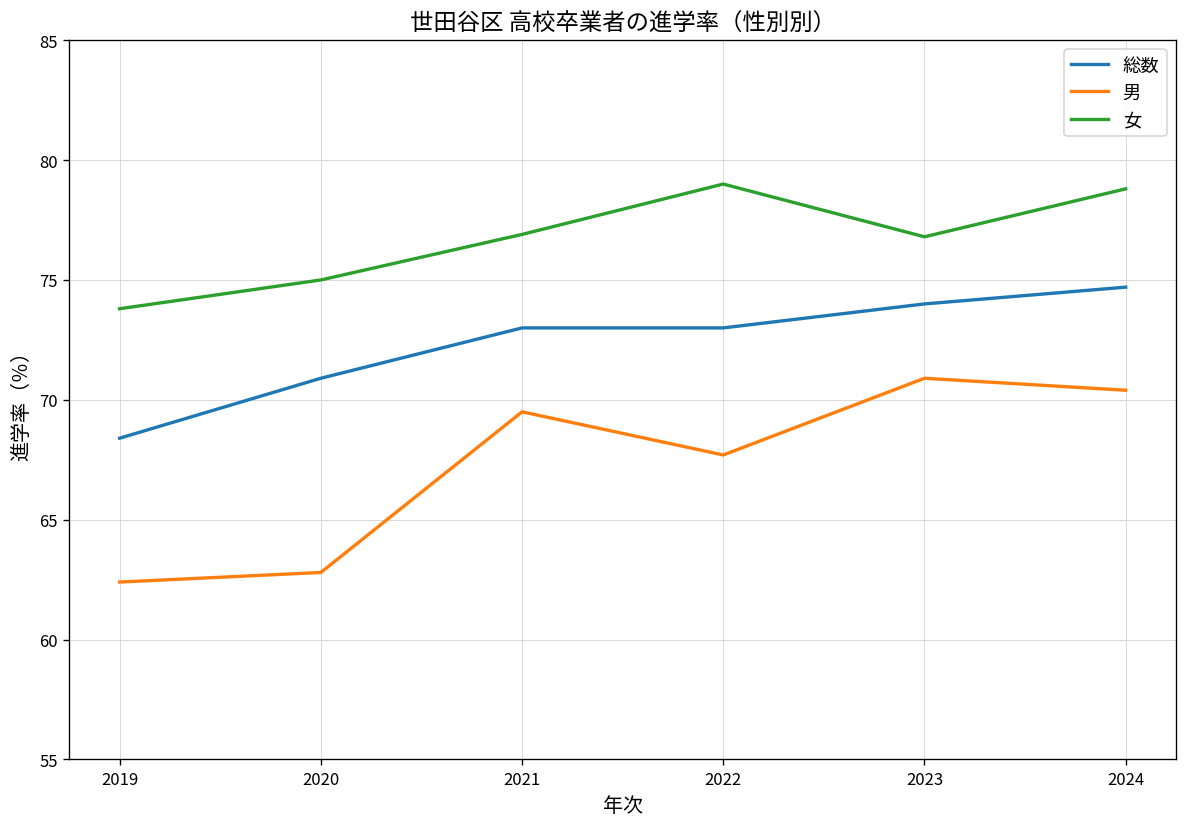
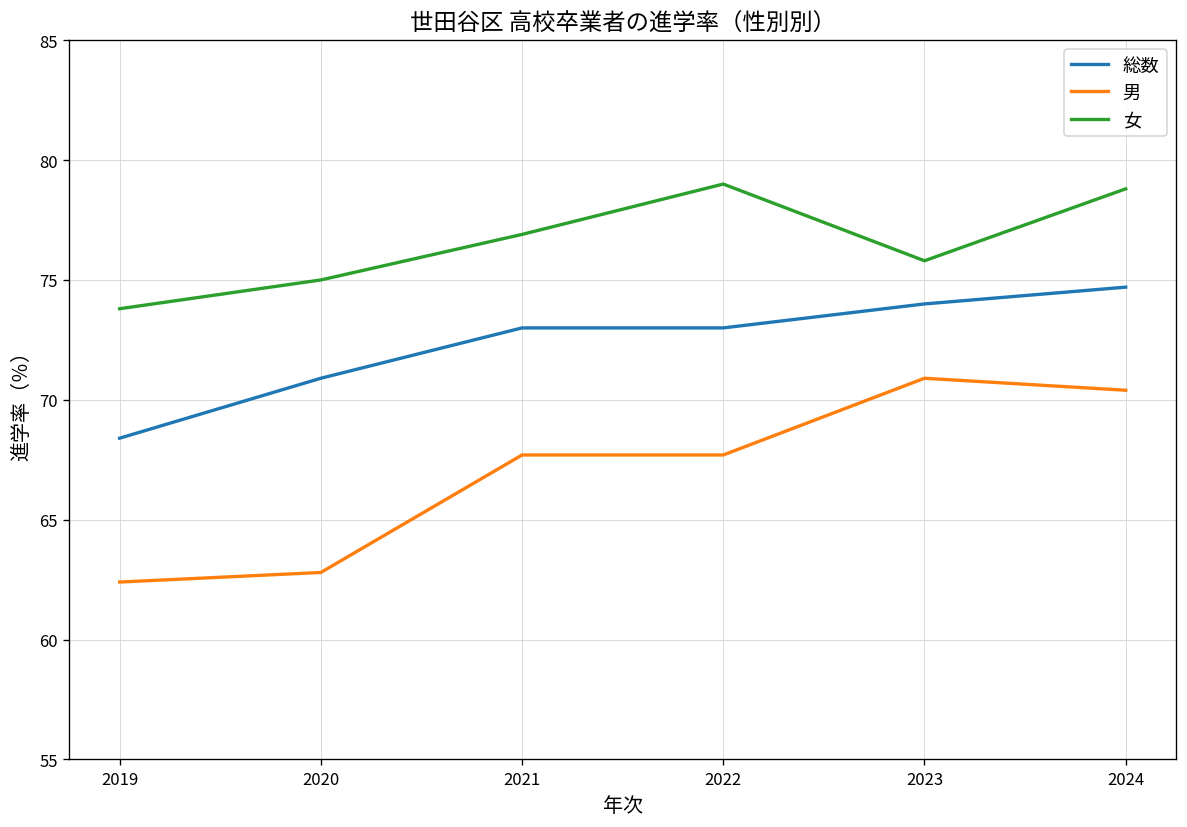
  {
    "総数": {
      "2019": 68.4,
      "2020": 70.9,
      "2021": 73.0,
      "2022": 73.0,
      "2023": 74.0,
      "2024": 74.7
    },
    "男": {
      "2019": 62.4,
      "2020": 62.8,
-     "2021": 69.5,
+     "2021": 67.7,
      "2022": 67.7,
      "2023": 70.9,
      "2024": 70.4
    },
    "女": {
      "2019": 73.8,
      "2020": 75.0,
      "2021": 76.9,
      "2022": 79.0,
-     "2023": 76.8,
+     "2023": 75.8,
      "2024": 78.8
    }
  }
